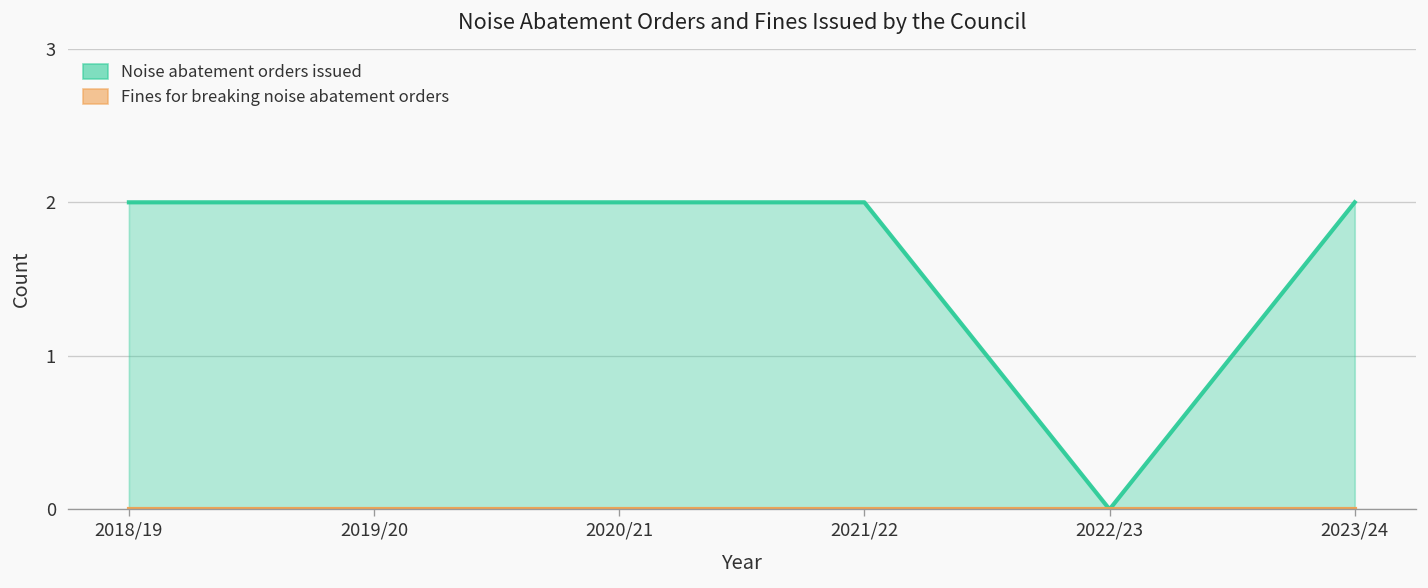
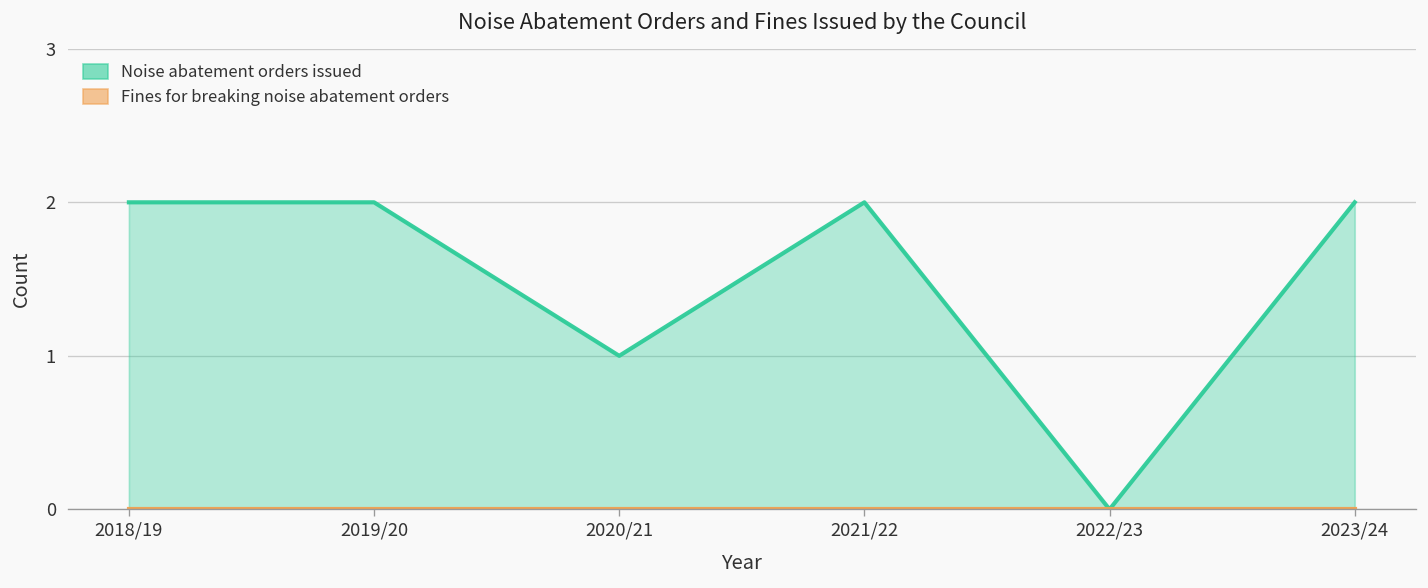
  {
    "Noise abatement orders issued": {
      "2018/19": 2,
      "2019/20": 2,
-     "2020/21": 2,
+     "2020/21": 1,
      "2021/22": 2,
      "2023/24": 2
    },
    "Fines for breaking noise abatement orders": {
      "2018/19": 0,
      "2019/20": 0,
      "2020/21": 0,
      "2021/22": 0,
      "2023/24": 0
    }
  }
